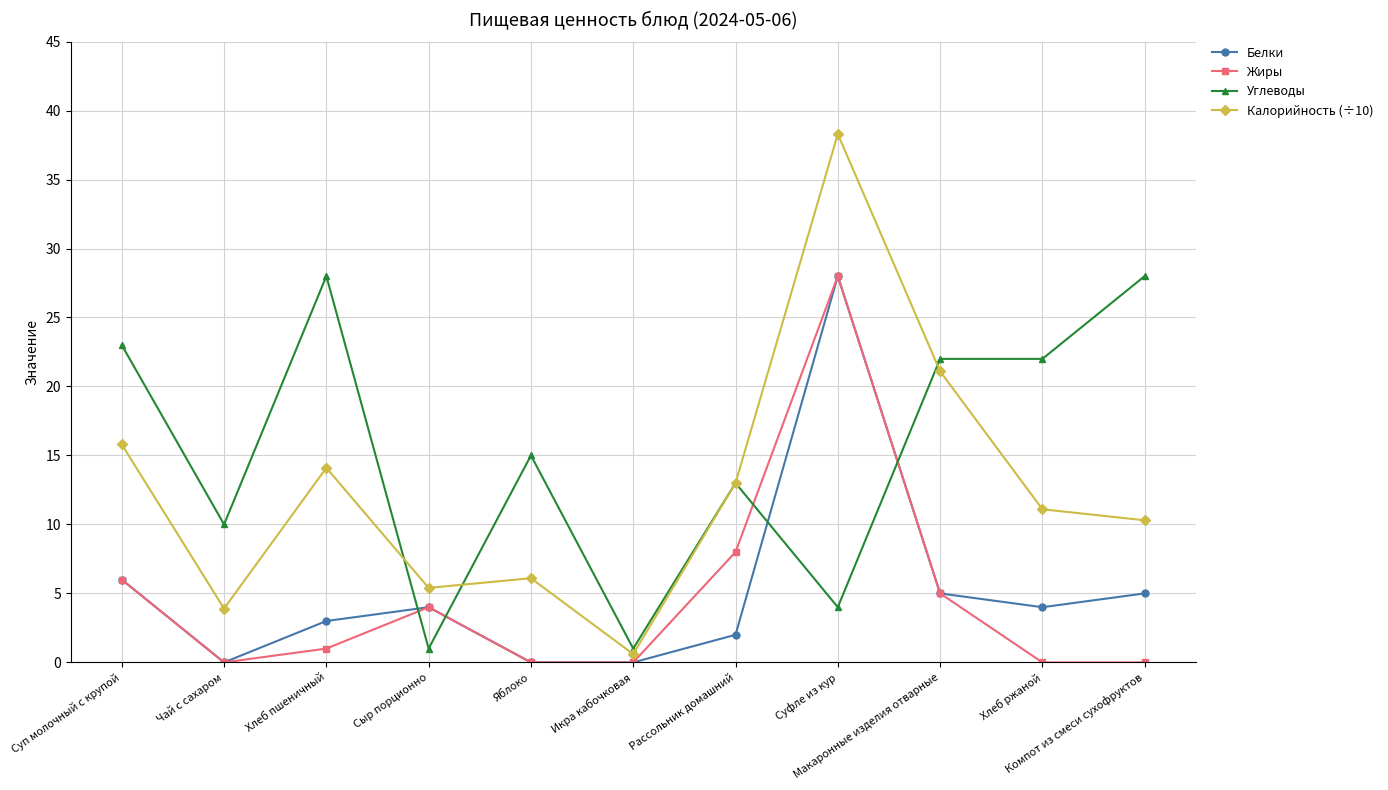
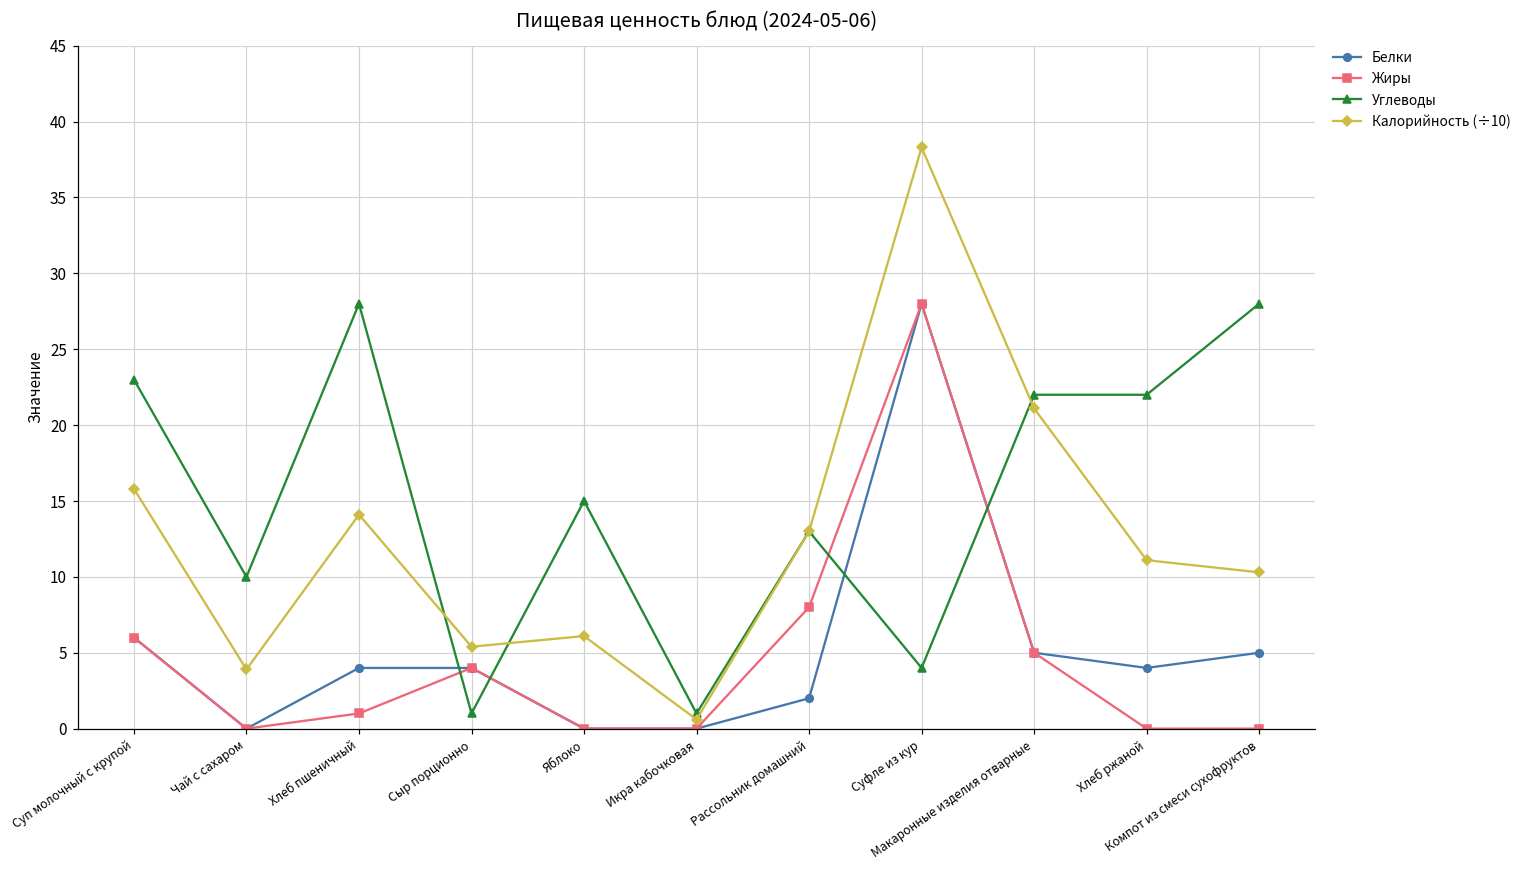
  {
    "Белки": {
-     "Хлеб пшеничный": 3,
+     "Хлеб пшеничный": 4,
      "Рассольник домашний": 2,
      "Хлеб ржаной": 4,
      "Компот из смеси сухофруктов": 5
    },
    "Жиры": {
      "Хлеб пшеничный": 1,
      "Рассольник домашний": 8,
      "Хлеб ржаной": 0,
      "Компот из смеси сухофруктов": 0
    },
    "Углеводы": {
      "Суп молочный с крупой": 23,
      "Чай с сахаром": 10,
      "Хлеб пшеничный": 28,
      "Сыр порционно": 1,
      "Яблоко": 15,
      "Икра кабочковая": 1,
      "Суфле из кур": 4,
      "Макаронные изделия отварные": 22,
      "Хлеб ржаной": 22,
      "Компот из смеси сухофруктов": 28
    },
    "Калорийность (÷10)": {
      "Суп молочный с крупой": 15.8,
      "Чай с сахаром": 4,
      "Хлеб пшеничный": 14,
      "Сыр порционно": 5.4,
      "Яблоко": 6,
      "Икра кабочковая": 0.6,
      "Суфле из кур": 38.3,
      "Макаронные изделия отварные": 21,
      "Хлеб ржаной": 11,
      "Компот из смеси сухофруктов": 10.3
    }
  }
